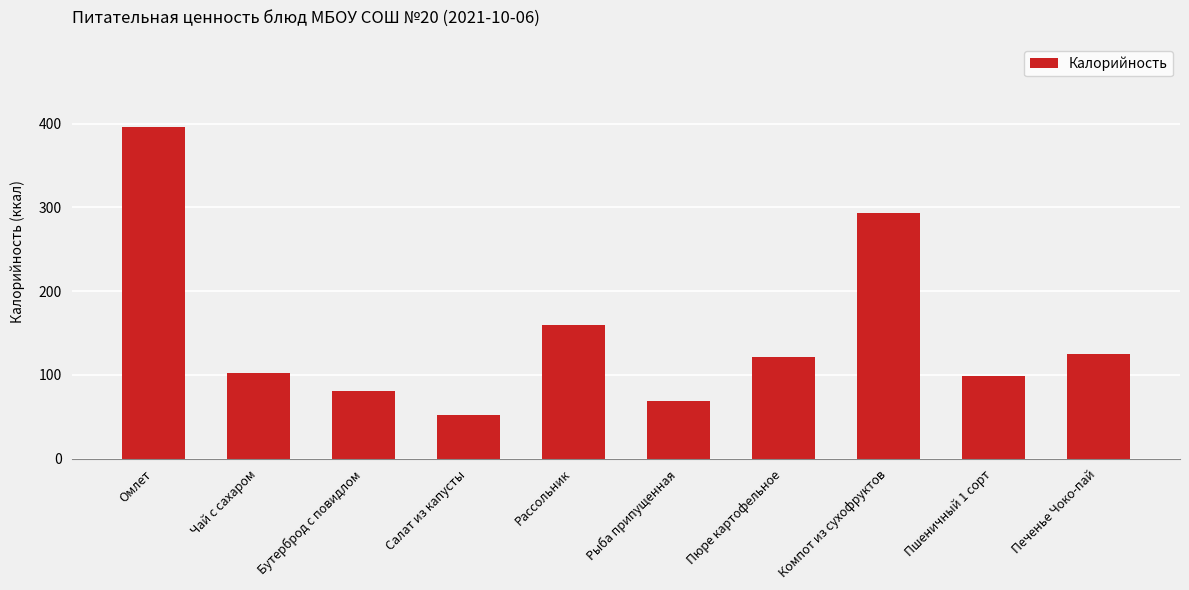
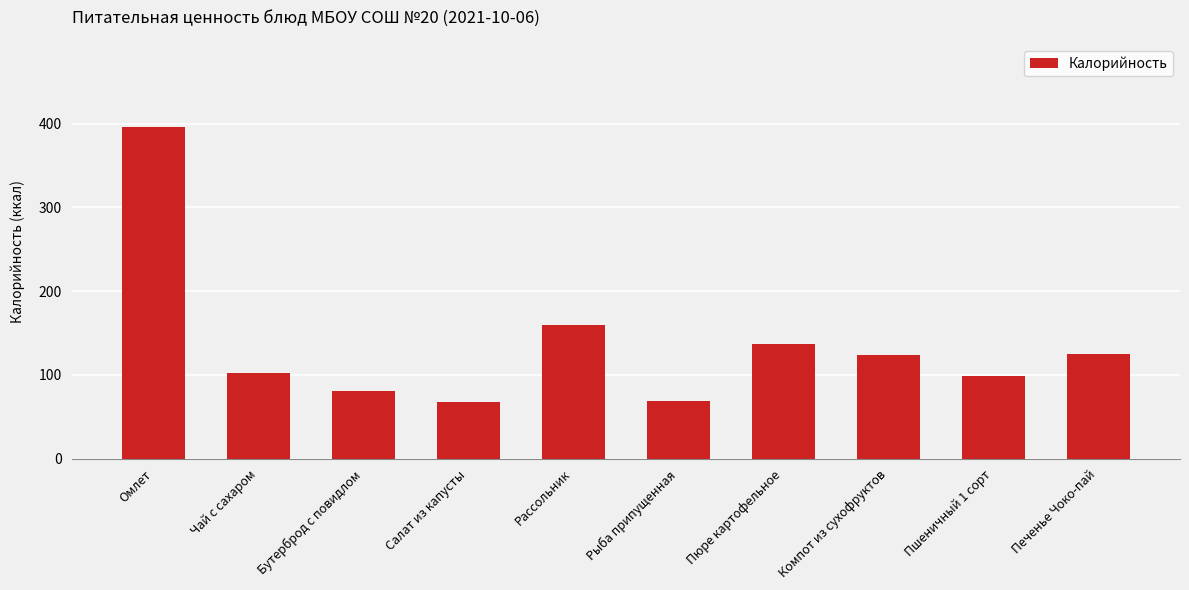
  {
    "Омлет": 400,
    "Чай с сахаром": 100,
    "Бутерброд с повидлом": 80,
-   "Салат из капусты": 50,
+   "Салат из капусты": 70,
    "Рассольник": 160,
    "Рыба припущенная": 70,
-   "Пюре картофельное": 120,
-   "Компот из сухофруктов": 290,
+   "Пюре картофельное": 140,
+   "Компот из сухофруктов": 120,
    "Пшеничный 1 сорт": 100,
    "Печенье Чоко-пай": 120
  }
